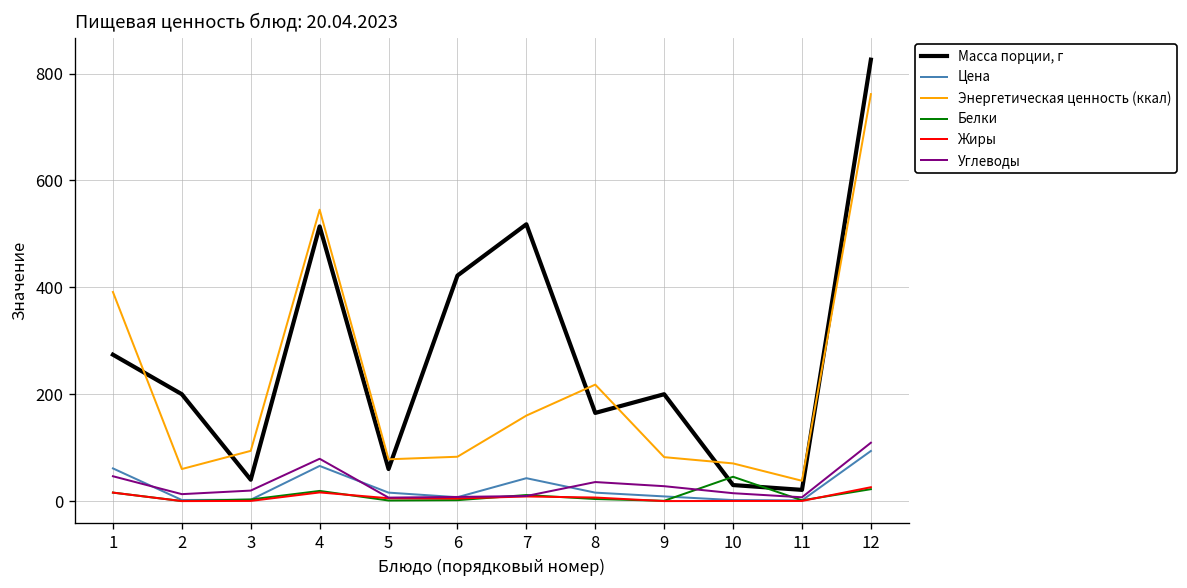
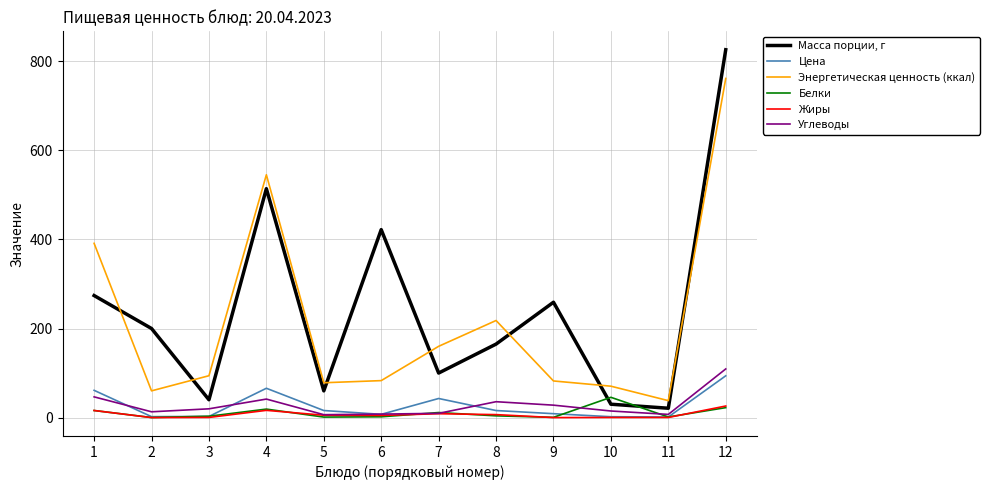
  {
    "Масса порции, г": {
      "1": 270,
      "2": 200,
      "3": 40,
      "4": 510,
      "5": 60,
      "6": 420,
-     "7": 520,
+     "7": 100,
      "8": 170,
-     "9": 200,
+     "9": 260,
      "10": 30,
      "11": 20,
      "12": 830
    },
    "Цена": {
      "1": 60,
      "4": 70,
      "5": 20,
      "7": 40,
      "8": 20,
      "9": 10,
      "12": 90
    },
    "Энергетическая ценность (ккал)": {
      "1": 390,
      "2": 60,
      "3": 90,
      "4": 550,
      "5": 80,
      "6": 80,
      "7": 160,
      "8": 220,
      "9": 80,
      "10": 70,
      "11": 40,
      "12": 760
    },
    "Белки": {
      "10": 50
    },
    "Углеводы": {
      "1": 50,
      "2": 10,
      "3": 20,
-     "4": 80,
+     "4": 40,
      "8": 40,
      "9": 30,
      "10": 10,
      "11": 10,
      "12": 110
    }
  }
